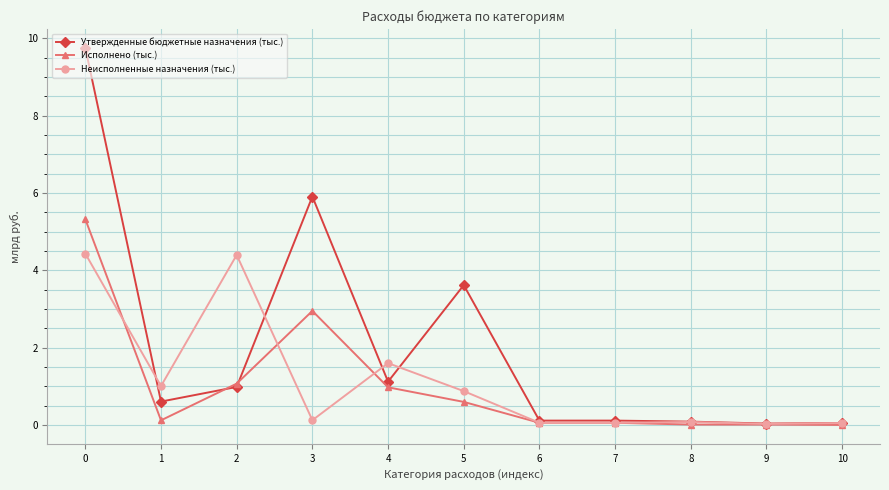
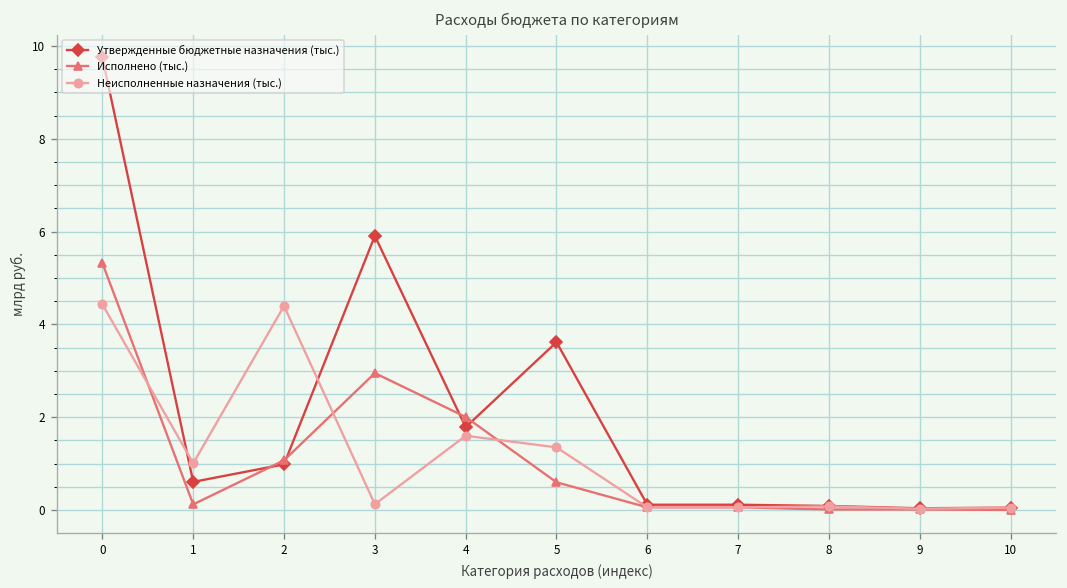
  {
    "Утвержденные бюджетные назначения (тыс.)": {
      "1": 0.6,
      "2": 1.0,
      "3": 5.9,
-     "4": 1.1,
+     "4": 1.8,
      "5": 3.6
    },
    "Исполнено (тыс.)": {
      "0": 5.3,
      "1": 0.1,
      "2": 1.1,
      "3": 3.0,
-     "4": 1.0,
+     "4": 2.0,
      "5": 0.6,
      "8": 0.0
    },
    "Неисполненные назначения (тыс.)": {
      "0": 4.4,
      "1": 1.0,
      "2": 4.4,
      "3": 0.1,
      "4": 1.6,
-     "5": 0.9
+     "5": 1.3
    }
  }
